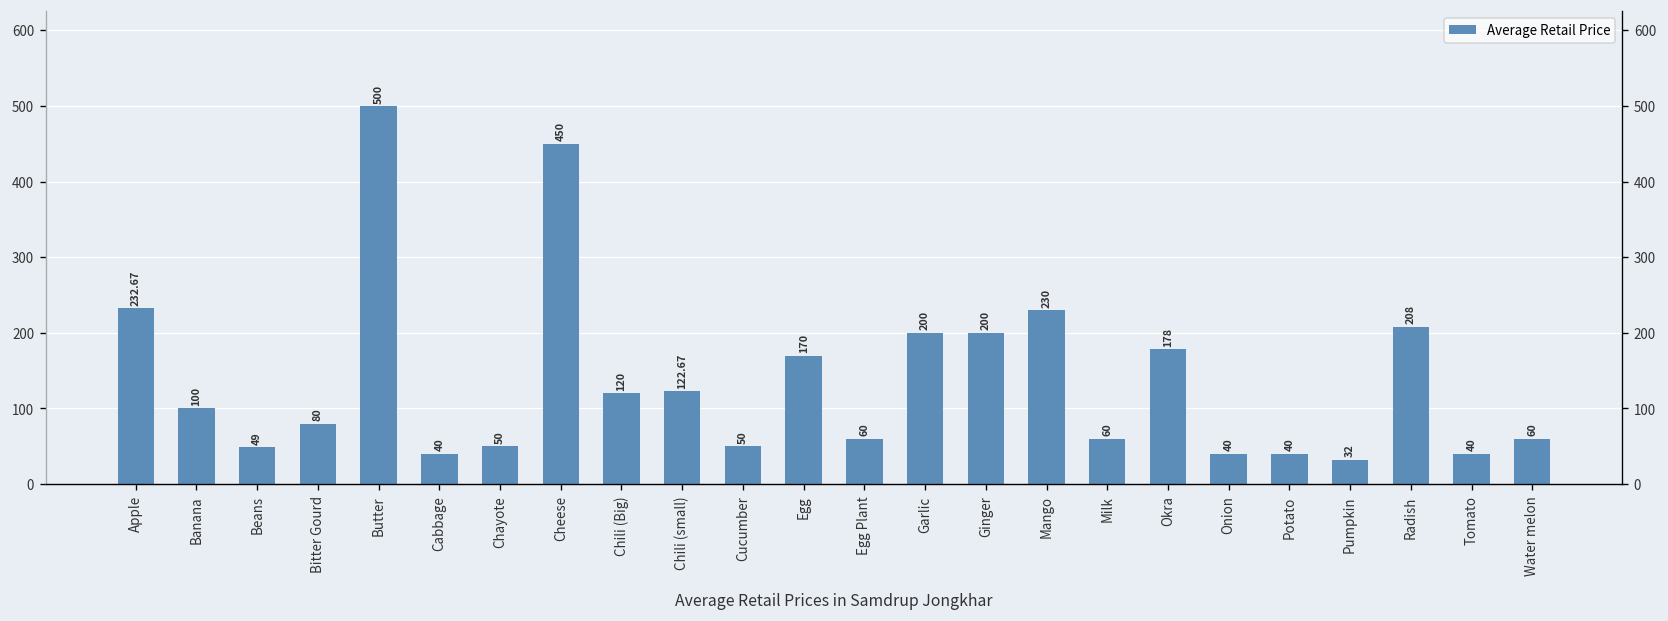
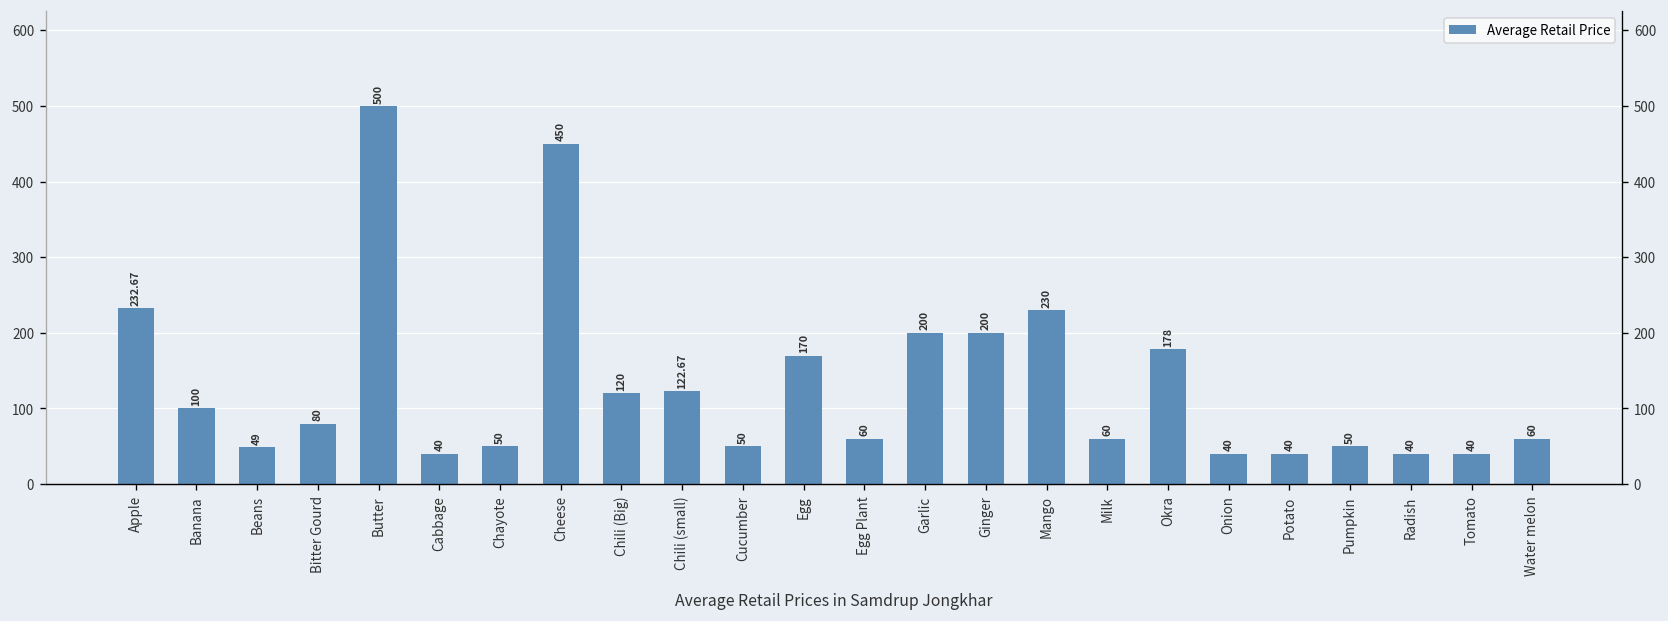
  {
    "Apple": 232.67,
    "Banana": 100,
    "Beans": 49,
    "Bitter Gourd": 80,
    "Butter": 500,
    "Cabbage": 40,
    "Chayote": 50,
    "Cheese": 450,
    "Chili (Big)": 120,
    "Chili (small)": 122.67,
    "Cucumber": 50,
    "Egg": 170,
    "Egg Plant": 60,
    "Garlic": 200,
    "Ginger": 200,
    "Mango": 230,
    "Milk": 60,
    "Okra": 178,
    "Onion": 40,
    "Potato": 40,
-   "Pumpkin": 32,
-   "Radish": 208,
+   "Pumpkin": 50,
+   "Radish": 40,
    "Tomato": 40,
    "Water melon": 60
  }
